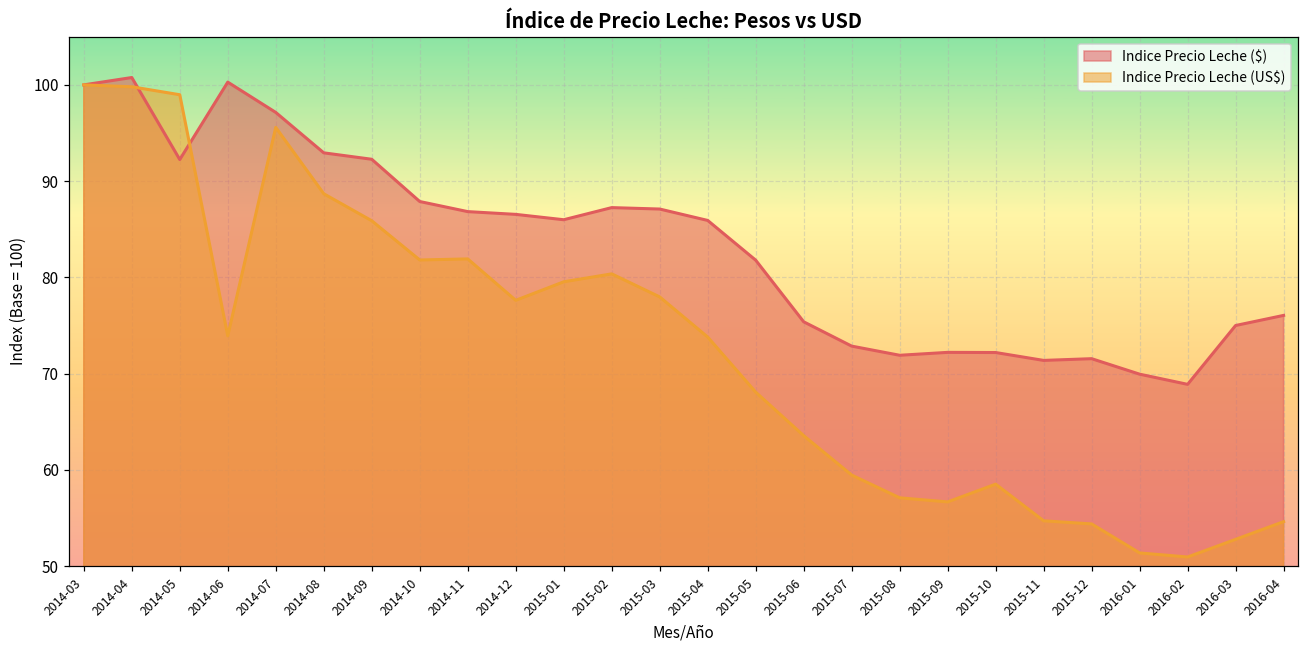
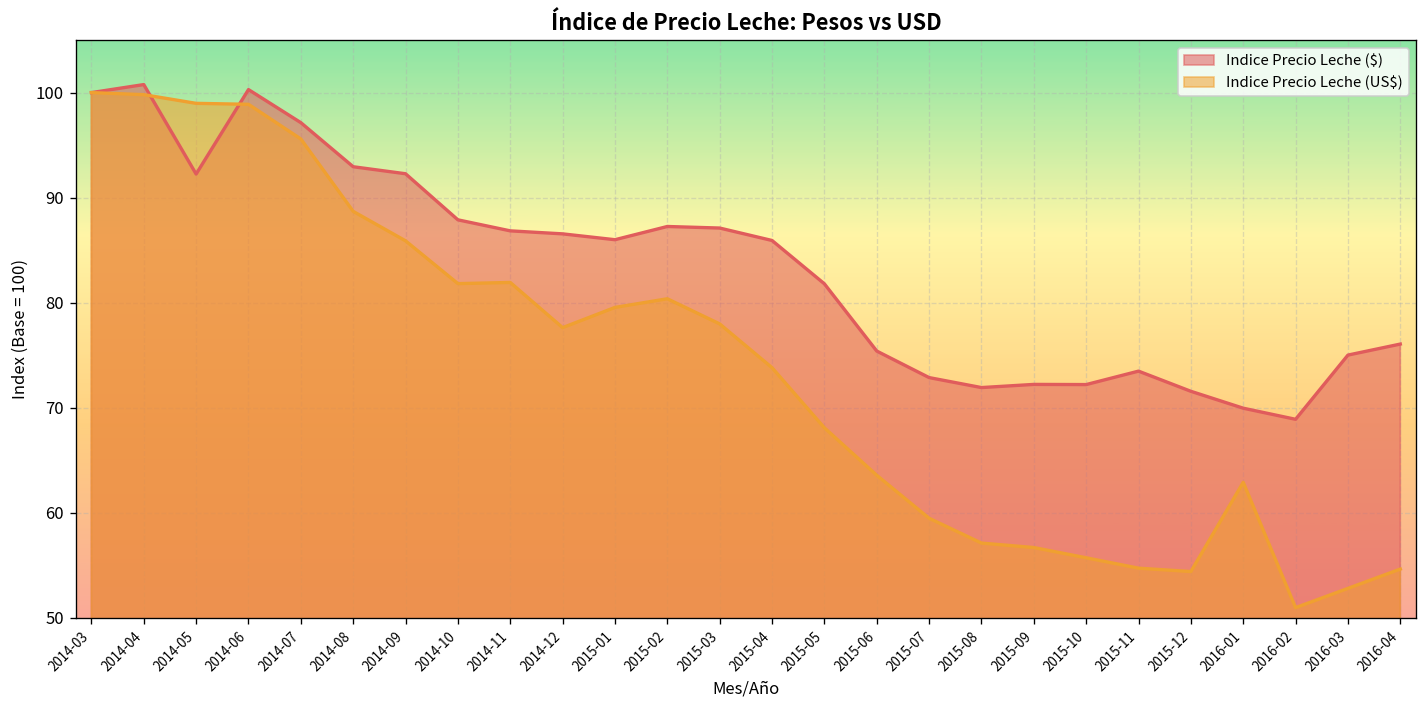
  {
    "Indice Precio Leche ($)": {
      "2014-04": 101,
      "2014-05": 92,
      "2014-06": 100,
      "2014-07": 97,
      "2014-08": 93,
      "2014-09": 92,
      "2014-10": 88,
      "2014-11": 87,
      "2014-12": 87,
      "2015-01": 86,
      "2015-02": 87,
      "2015-03": 87,
      "2015-04": 86,
      "2015-05": 82,
      "2015-06": 75,
      "2015-07": 73,
      "2015-08": 72,
      "2015-09": 72,
      "2015-10": 72,
-     "2015-11": 71,
+     "2015-11": 73,
      "2015-12": 72,
      "2016-01": 70,
      "2016-02": 69,
      "2016-03": 75,
      "2016-04": 76
    },
    "Indice Precio Leche (US$)": {
      "2014-04": 100,
      "2014-05": 99,
-     "2014-06": 74,
+     "2014-06": 99,
      "2014-07": 96,
      "2014-08": 89,
      "2014-09": 86,
      "2014-10": 82,
      "2014-11": 82,
      "2014-12": 78,
      "2015-01": 80,
      "2015-02": 80,
      "2015-03": 78,
      "2015-04": 74,
      "2015-05": 68,
      "2015-06": 64,
      "2015-07": 59,
      "2015-08": 57,
      "2015-09": 57,
-     "2015-10": 59,
+     "2015-10": 56,
      "2015-11": 55,
      "2015-12": 54,
-     "2016-01": 51,
+     "2016-01": 63,
      "2016-02": 51,
      "2016-03": 53,
      "2016-04": 55
    }
  }
